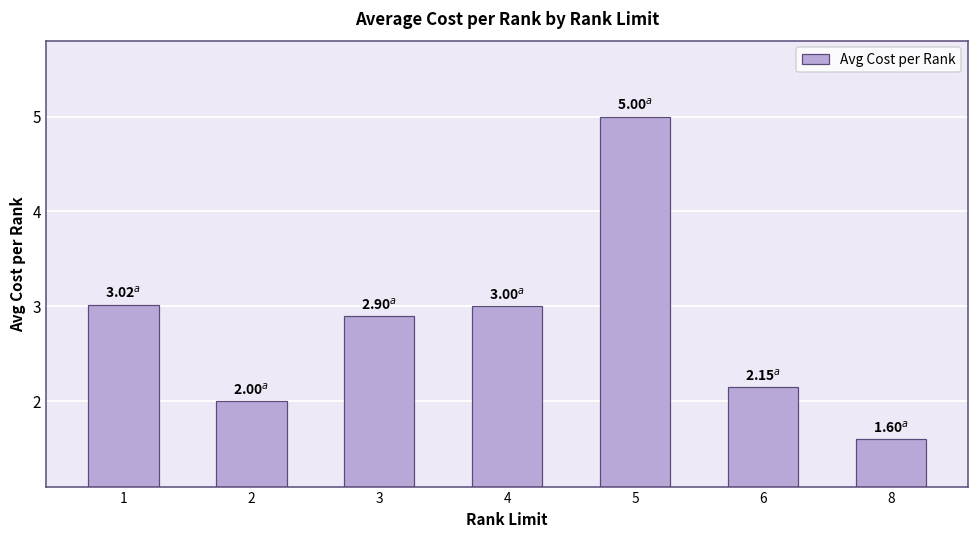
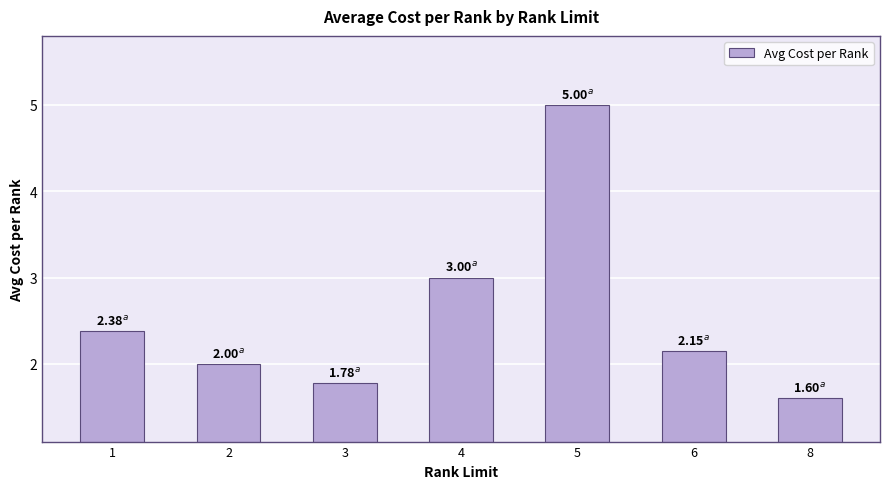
  {
-   "1": 3.0,
+   "1": 2.4,
    "2": 2.0,
-   "3": 2.9,
+   "3": 1.8,
    "4": 3.0,
    "5": 5.0,
    "6": 2.2,
    "8": 1.6
  }
